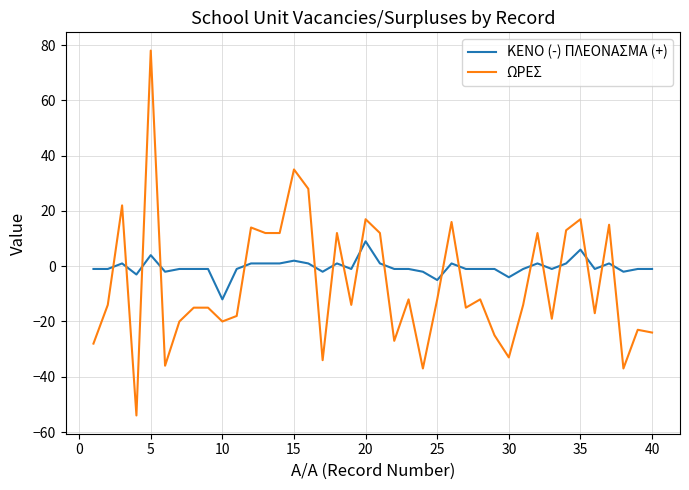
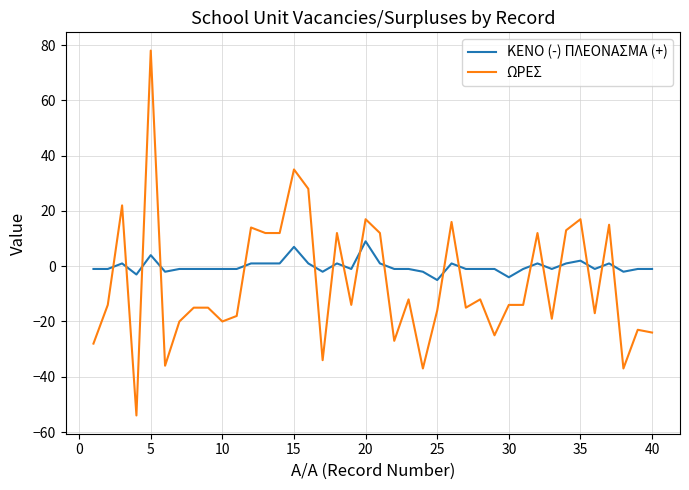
  {
    "ΚΕΝΟ (-) ΠΛΕΟΝΑΣΜΑ (+)": {
      "5": 4,
-     "10": -12,
-     "15": 2,
+     "10": -1,
+     "15": 7,
      "20": 9,
      "25": -5,
      "30": -4,
-     "35": 6,
+     "35": 2,
      "40": -1
    },
    "ΩΡΕΣ": {
      "5": 78,
      "10": -20,
      "15": 35,
      "20": 17,
-     "25": -12,
-     "30": -33,
+     "25": -16,
+     "30": -14,
      "35": 17,
      "40": -24
    }
  }
